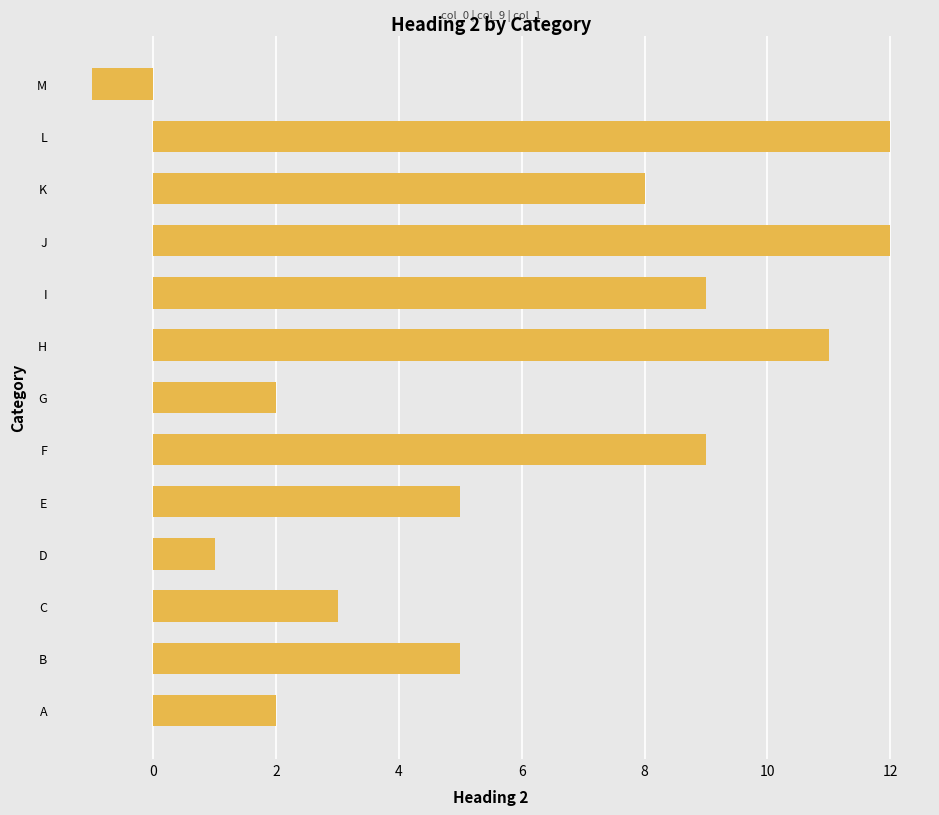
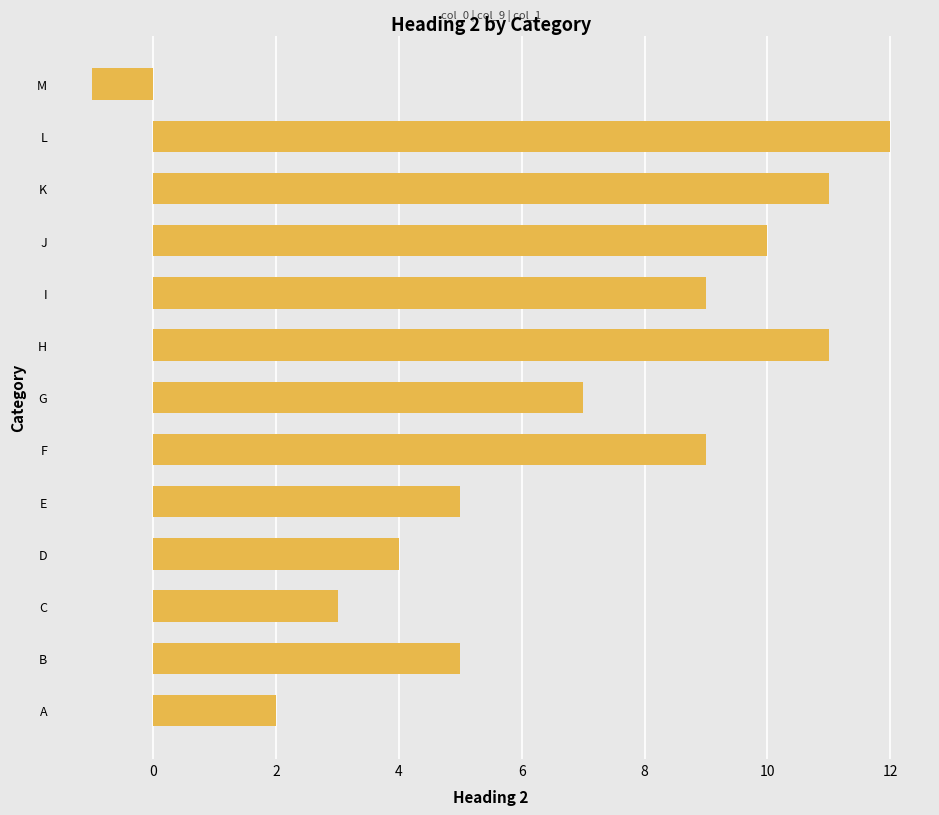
  {
    "M": -1,
    "L": 12,
-   "K": 8,
-   "J": 12,
+   "K": 11,
+   "J": 10,
    "I": 9,
    "H": 11,
-   "G": 2,
+   "G": 7,
    "F": 9,
    "E": 5,
-   "D": 1,
+   "D": 4,
    "C": 3,
    "B": 5,
    "A": 2
  }
